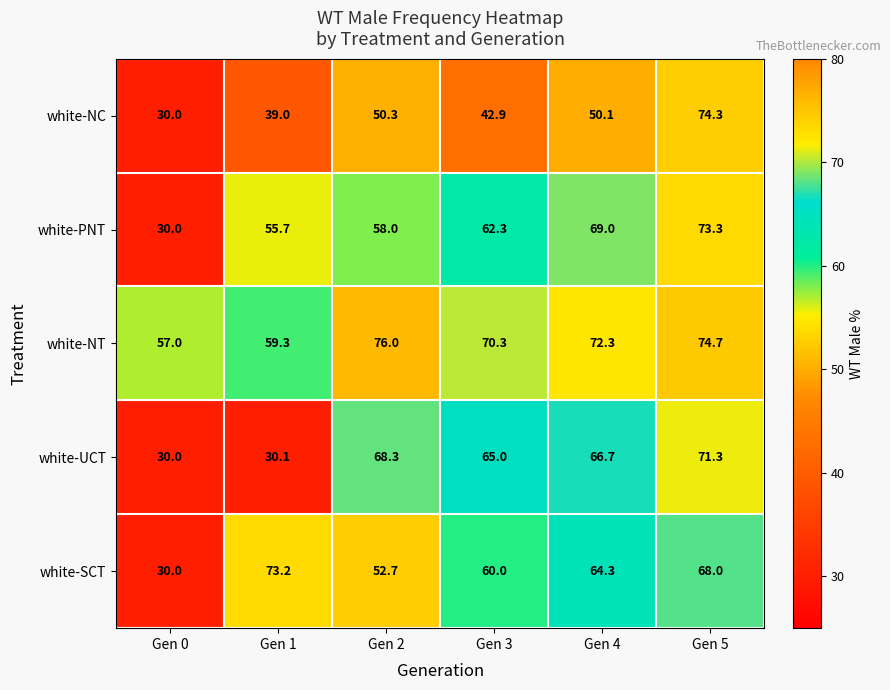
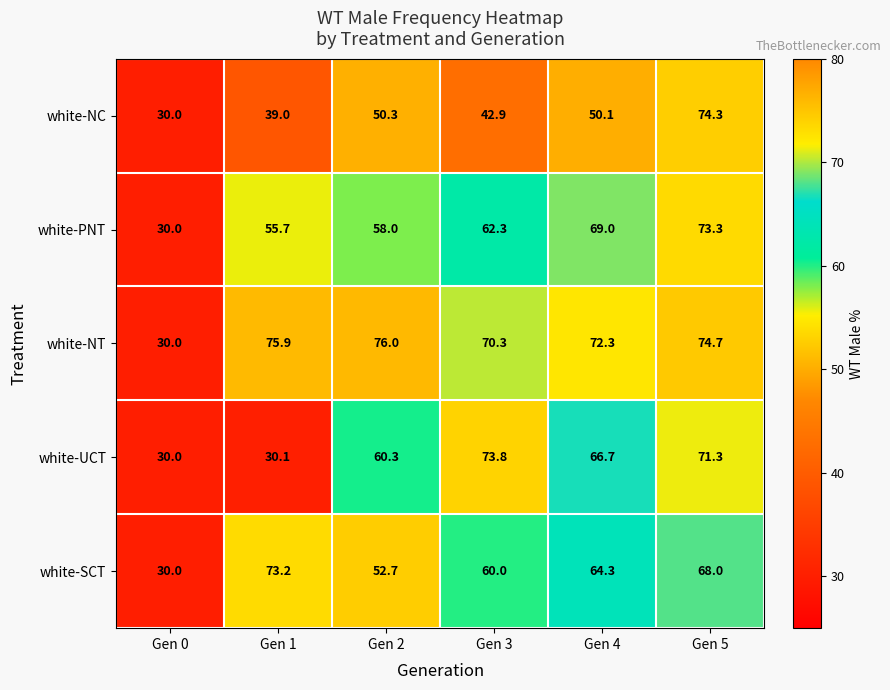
  {
    "white-NC": {
      "Gen 0": 30.0,
      "Gen 1": 39.0,
      "Gen 2": 50.3,
      "Gen 3": 42.9,
      "Gen 4": 50.1,
      "Gen 5": 74.3
    },
    "white-PNT": {
      "Gen 0": 30.0,
      "Gen 1": 55.7,
      "Gen 2": 58.0,
      "Gen 3": 62.3,
      "Gen 4": 69.0,
      "Gen 5": 73.3
    },
    "white-NT": {
-     "Gen 0": 57.0,
-     "Gen 1": 59.3,
+     "Gen 0": 30.0,
+     "Gen 1": 75.9,
      "Gen 2": 76.0,
      "Gen 3": 70.3,
      "Gen 4": 72.3,
      "Gen 5": 74.7
    },
    "white-UCT": {
      "Gen 0": 30.0,
      "Gen 1": 30.1,
-     "Gen 2": 68.3,
-     "Gen 3": 65.0,
+     "Gen 2": 60.3,
+     "Gen 3": 73.8,
      "Gen 4": 66.7,
      "Gen 5": 71.3
    },
    "white-SCT": {
      "Gen 0": 30.0,
      "Gen 1": 73.2,
      "Gen 2": 52.7,
      "Gen 3": 60.0,
      "Gen 4": 64.3,
      "Gen 5": 68.0
    }
  }
